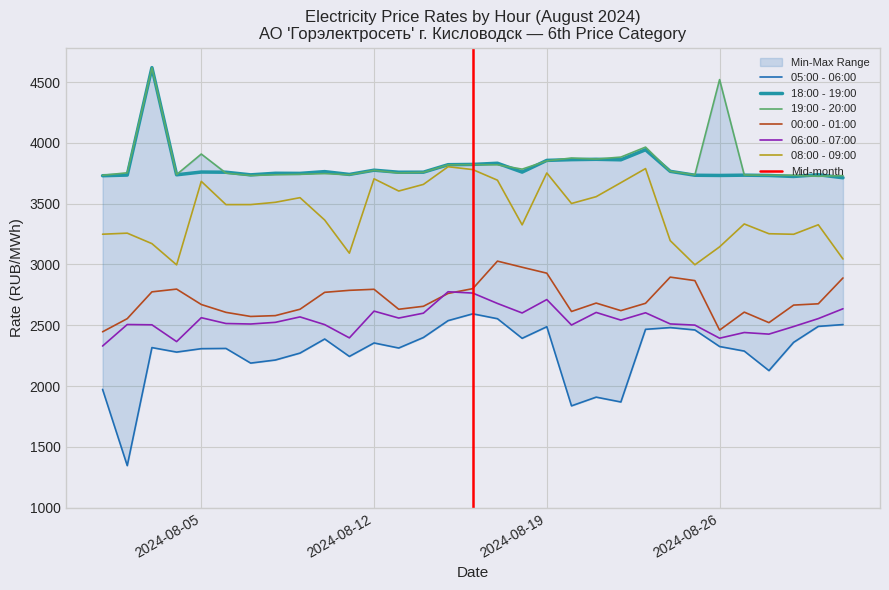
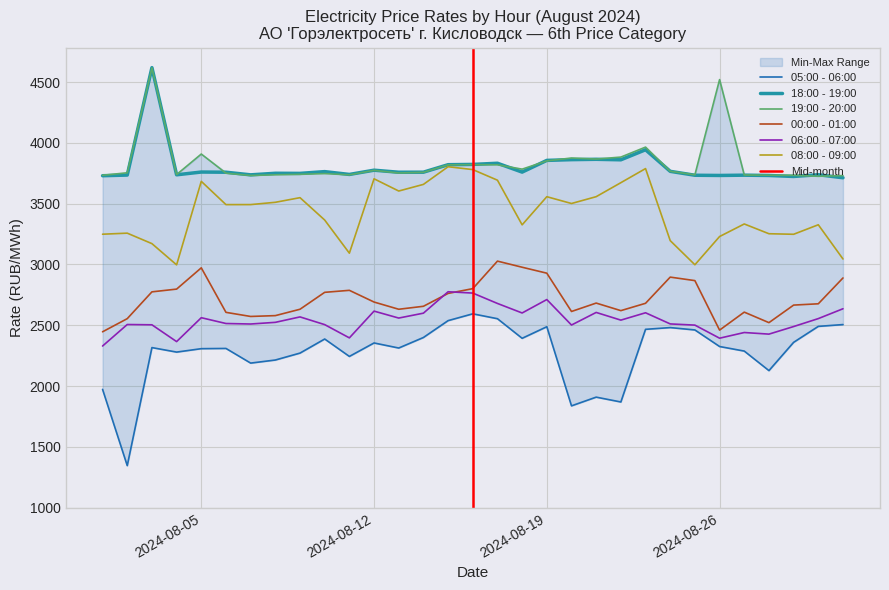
  {
    "00:00 - 01:00": {
-     "2024-08-05": 2670,
-     "2024-08-12": 2800,
+     "2024-08-05": 2970,
+     "2024-08-12": 2690,
      "2024-08-19": 2930,
      "2024-08-26": 2460
    },
    "06:00 - 07:00": {
      "2024-08-05": 2560,
      "2024-08-12": 2620,
      "2024-08-19": 2710,
      "2024-08-26": 2390
    },
    "08:00 - 09:00": {
      "2024-08-05": 3680,
      "2024-08-12": 3700,
-     "2024-08-19": 3750,
-     "2024-08-26": 3140
+     "2024-08-19": 3560,
+     "2024-08-26": 3230
    }
  }
